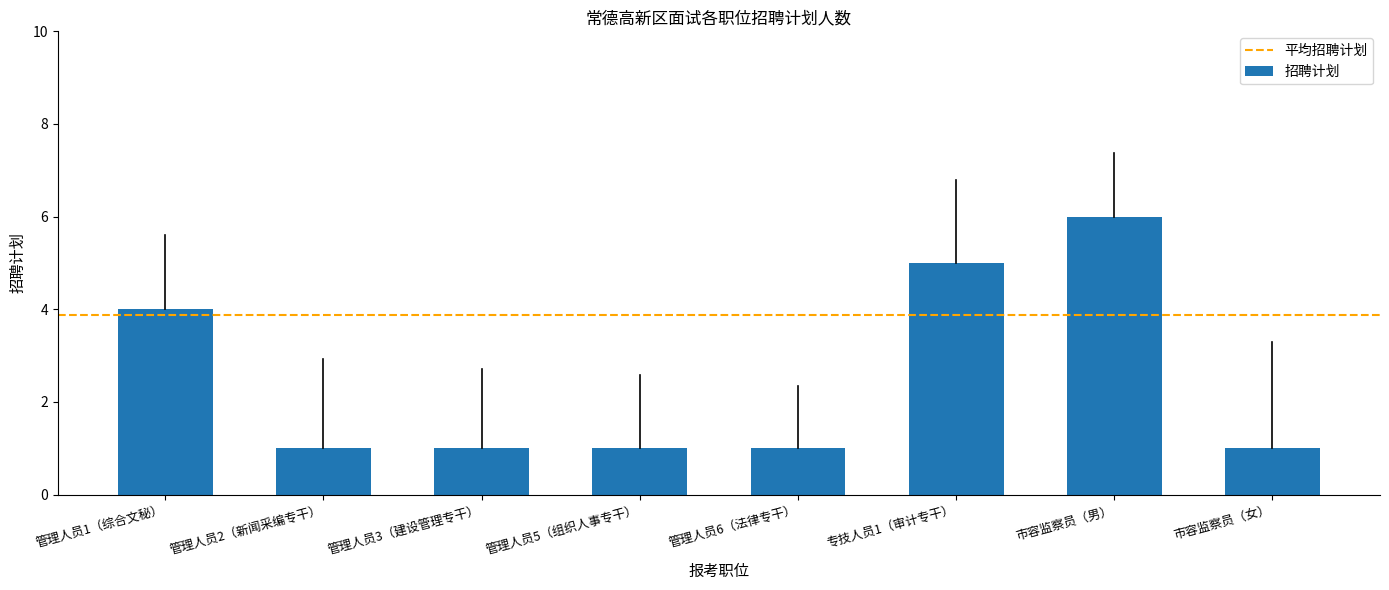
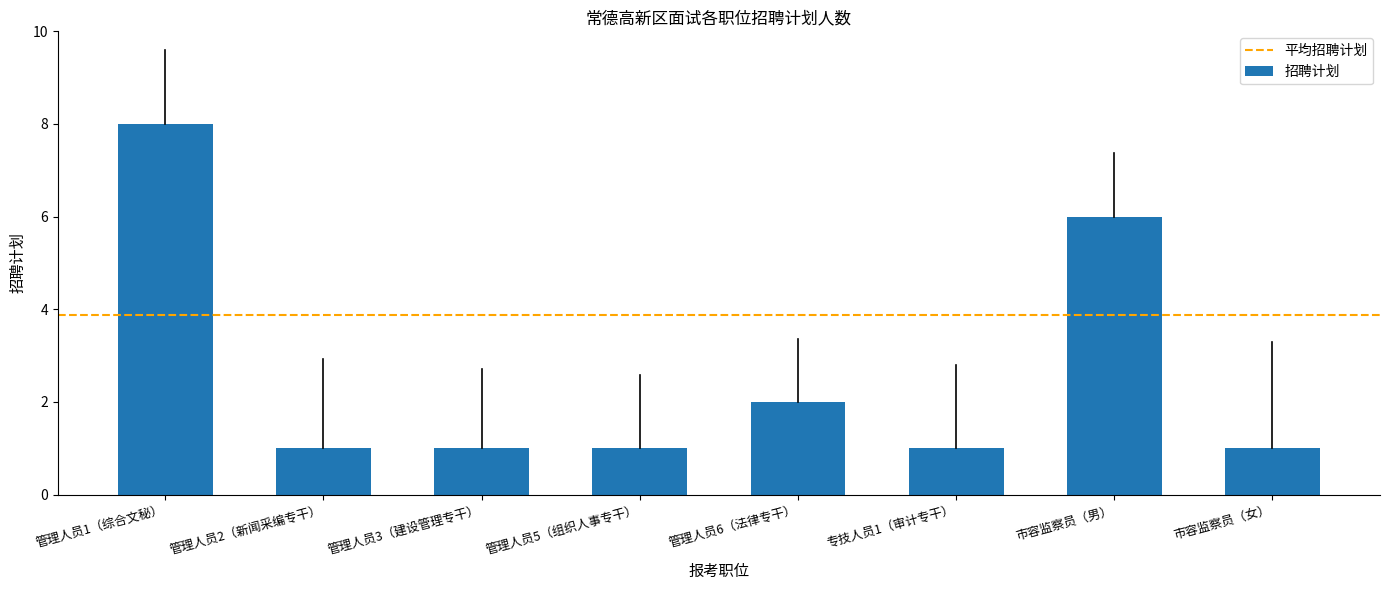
  {
    "招聘计划": {
-     "管理人员1（综合文秘）": 4,
+     "管理人员1（综合文秘）": 8,
      "管理人员2（新闻采编专干）": 1,
      "管理人员3（建设管理专干）": 1,
      "管理人员5（组织人事专干）": 1,
-     "管理人员6（法律专干）": 1,
-     "专技人员1（审计专干）": 5,
+     "管理人员6（法律专干）": 2,
+     "专技人员1（审计专干）": 1,
      "市容监察员（男）": 6,
      "市容监察员（女）": 1
    }
  }
